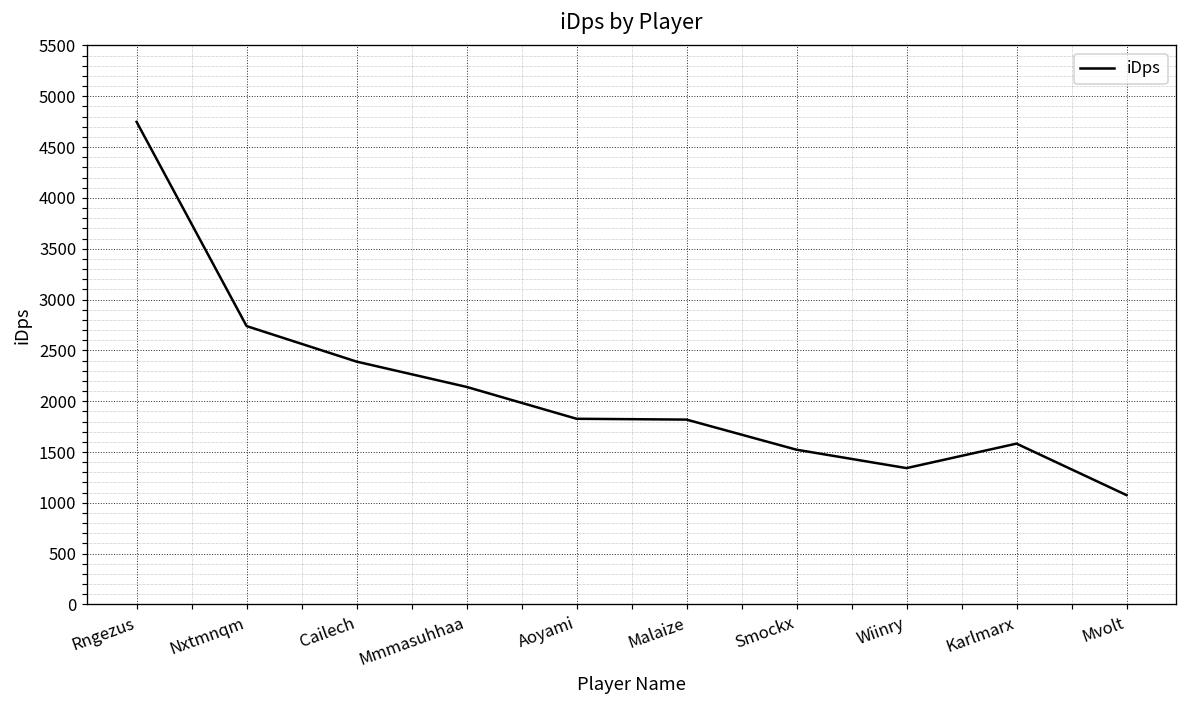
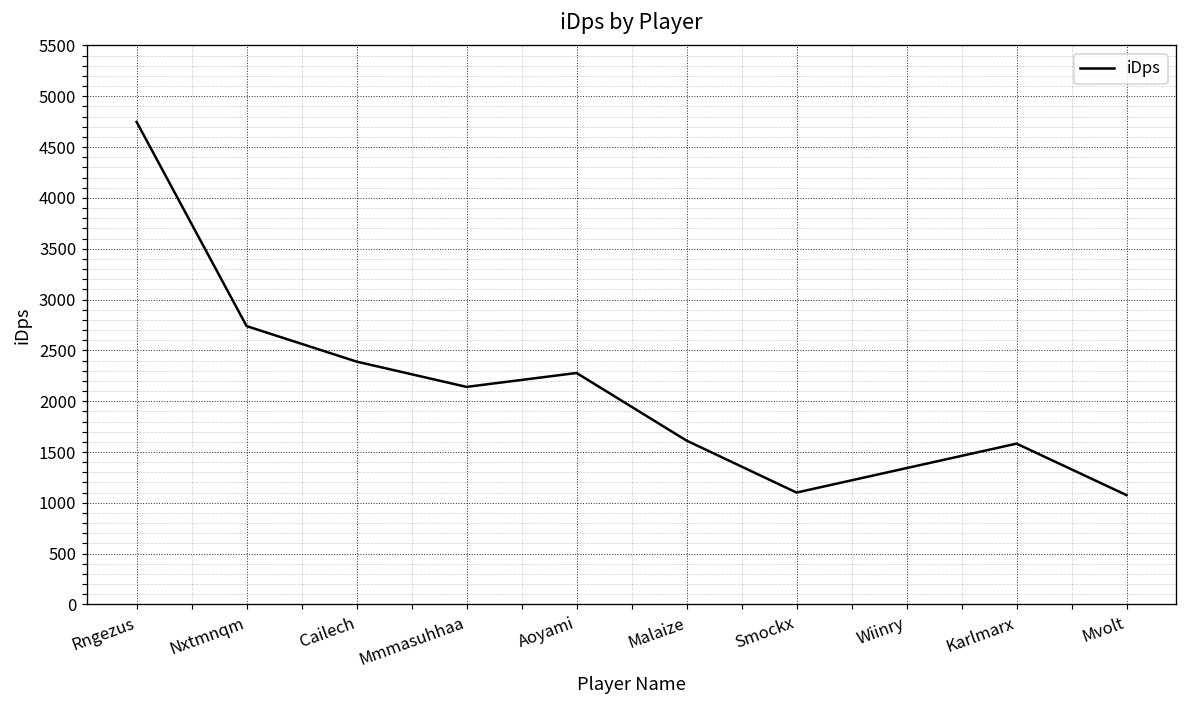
  {
    "Rngezus": 4700,
    "Nxtmnqm": 2700,
    "Cailech": 2400,
    "Mmmasuhhaa": 2100,
-   "Aoyami": 1800,
-   "Malaize": 1800,
-   "Smockx": 1500,
+   "Aoyami": 2300,
+   "Malaize": 1600,
+   "Smockx": 1100,
    "Wiinry": 1300,
    "Karlmarx": 1600,
    "Mvolt": 1100
  }
